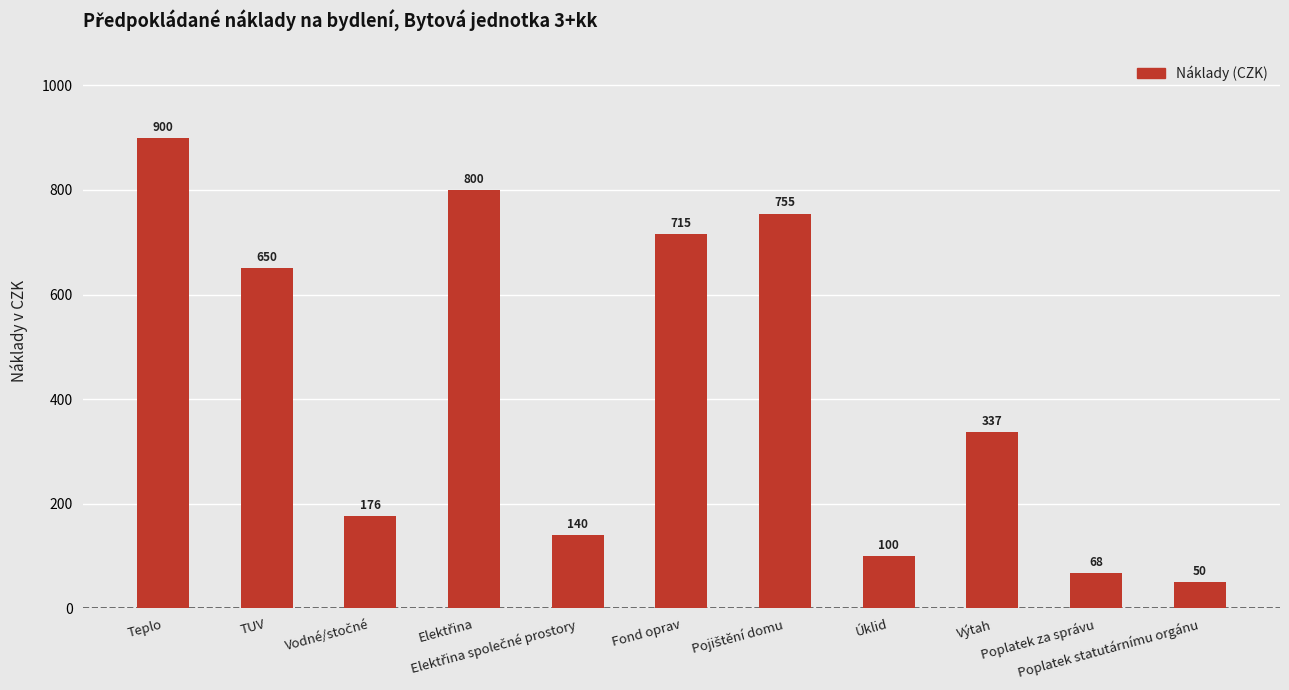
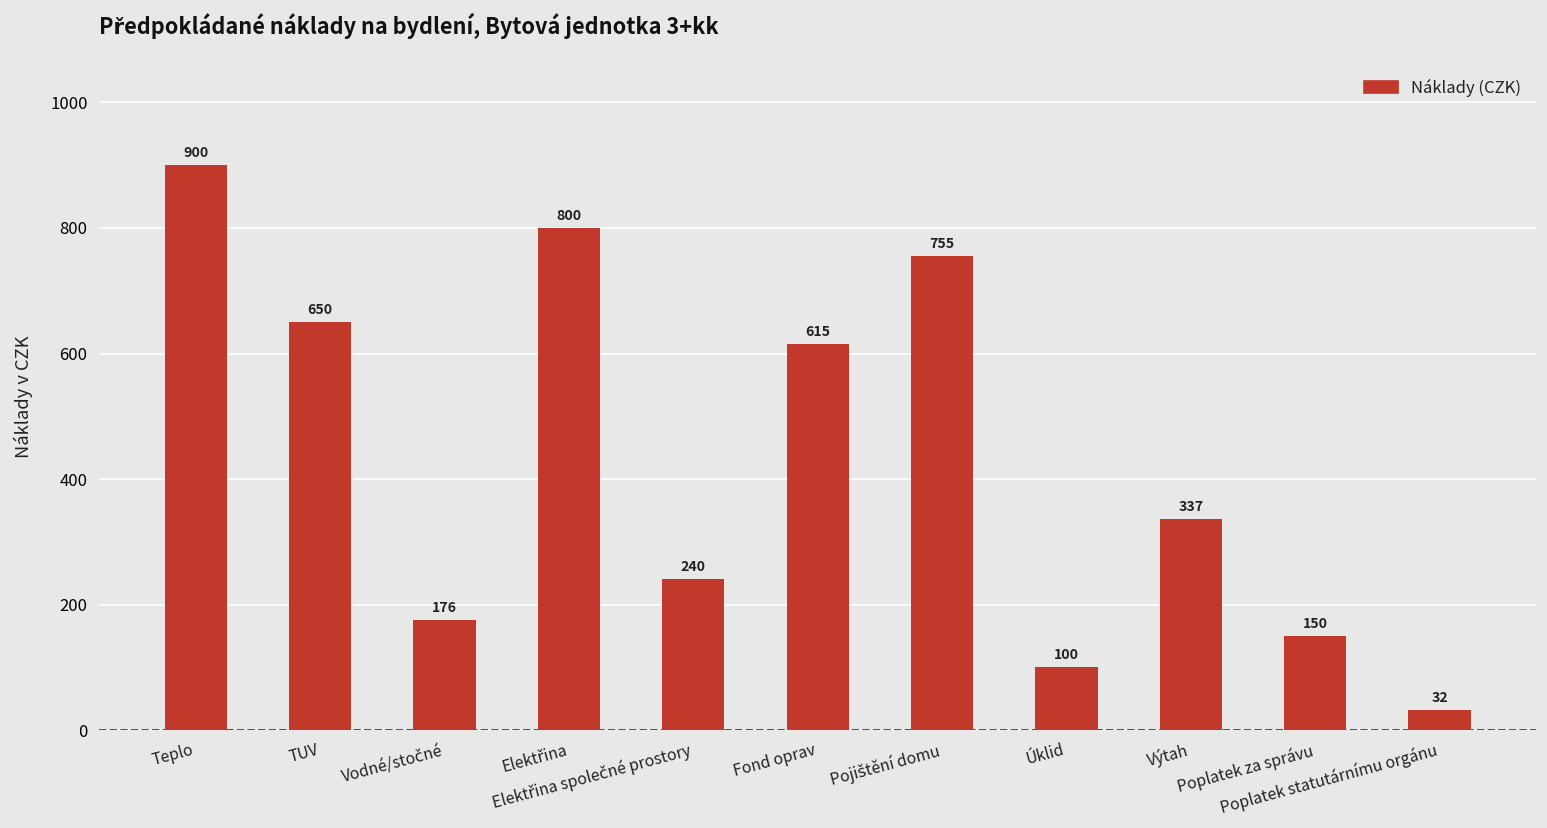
  {
    "Teplo": 900,
    "TUV": 650,
    "Vodné/stočné": 176,
    "Elektřina": 800,
-   "Elektřina společné prostory": 140,
-   "Fond oprav": 715,
+   "Elektřina společné prostory": 240,
+   "Fond oprav": 615,
    "Pojištění domu": 755,
    "Úklid": 100,
    "Výtah": 337,
-   "Poplatek za správu": 68,
-   "Poplatek statutárnímu orgánu": 50
+   "Poplatek za správu": 150,
+   "Poplatek statutárnímu orgánu": 32
  }
